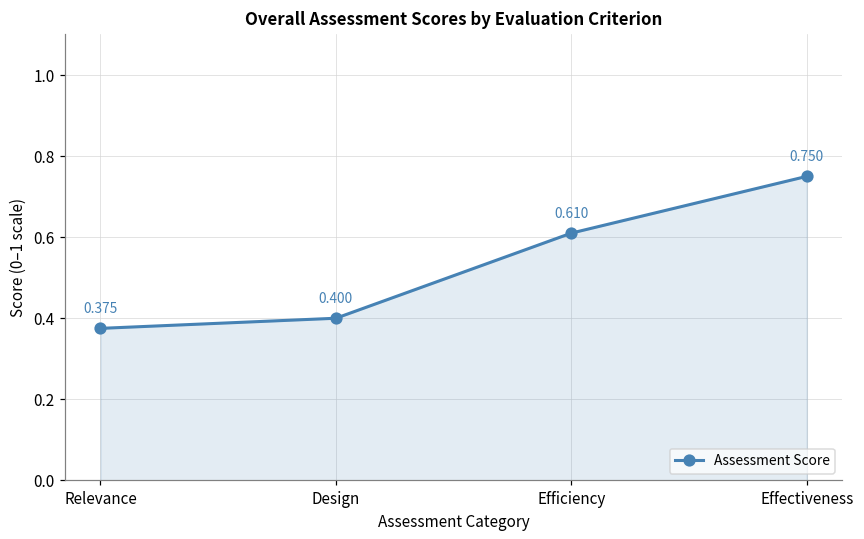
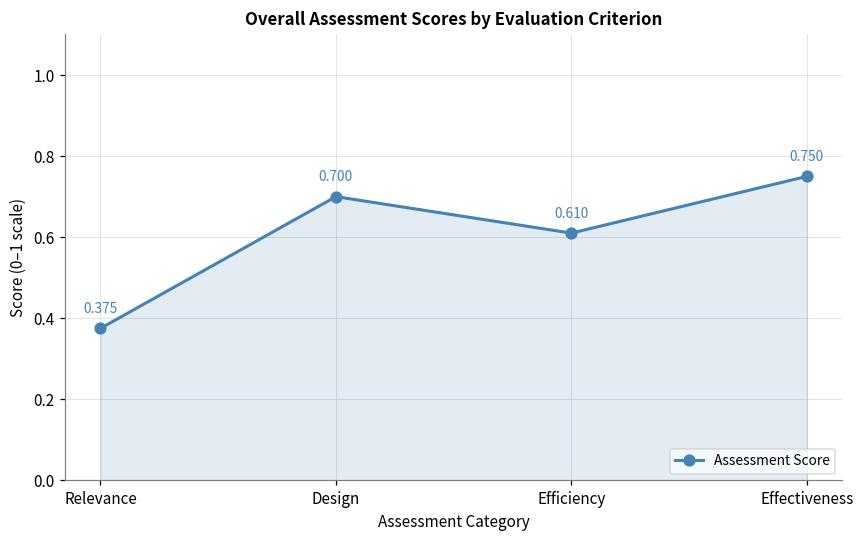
  {
    "Relevance": 0.375,
-   "Design": 0.400,
+   "Design": 0.700,
    "Efficiency": 0.610,
    "Effectiveness": 0.750
  }
